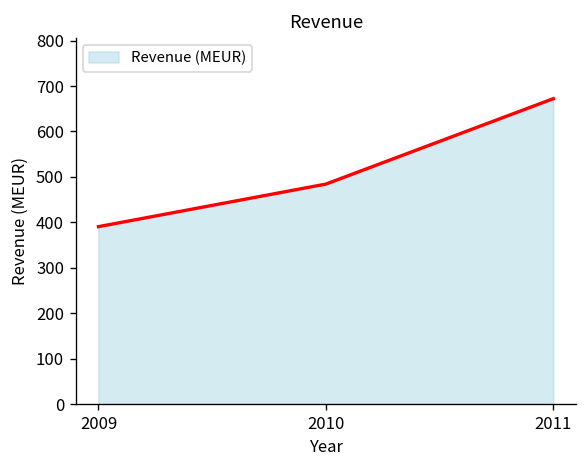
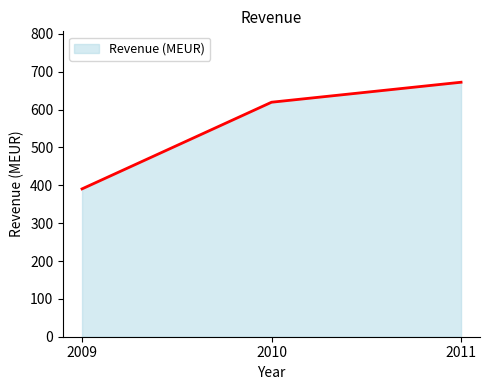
  {
    "2009": 390,
-   "2010": 480,
+   "2010": 620,
    "2011": 670
  }
